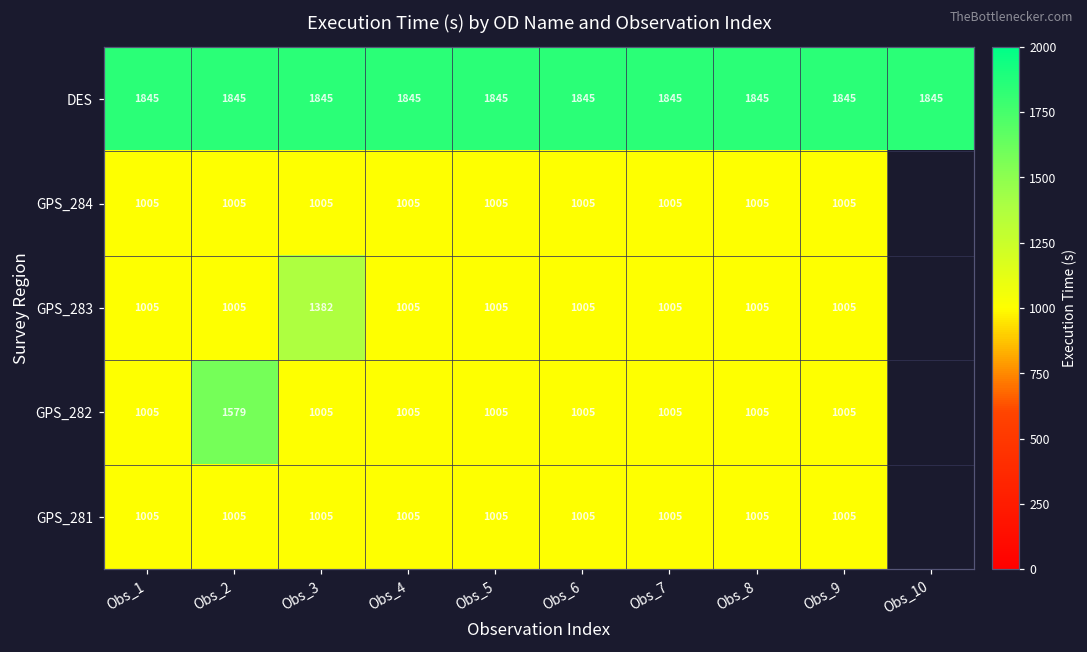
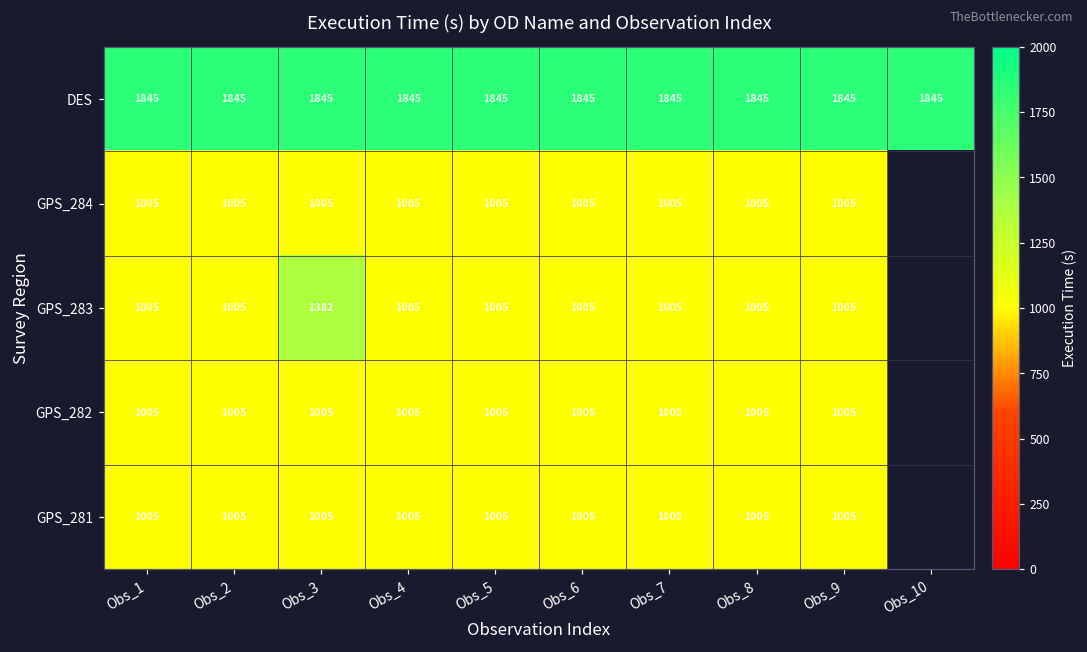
  {
    "DES": {
      "Obs_1": 1845,
      "Obs_2": 1845,
      "Obs_3": 1845,
      "Obs_4": 1845,
      "Obs_5": 1845,
      "Obs_6": 1845,
      "Obs_7": 1845,
      "Obs_8": 1845,
      "Obs_9": 1845,
      "Obs_10": 1845
    },
    "GPS_284": {
      "Obs_1": 1005,
      "Obs_2": 1005,
      "Obs_3": 1005,
      "Obs_4": 1005,
      "Obs_5": 1005,
      "Obs_6": 1005,
      "Obs_7": 1005,
      "Obs_8": 1005,
      "Obs_9": 1005
    },
    "GPS_283": {
      "Obs_1": 1005,
      "Obs_2": 1005,
      "Obs_3": 1382,
      "Obs_4": 1005,
      "Obs_5": 1005,
      "Obs_6": 1005,
      "Obs_7": 1005,
      "Obs_8": 1005,
      "Obs_9": 1005
    },
    "GPS_282": {
      "Obs_1": 1005,
-     "Obs_2": 1579,
+     "Obs_2": 1005,
      "Obs_3": 1005,
      "Obs_4": 1005,
      "Obs_5": 1005,
      "Obs_6": 1005,
      "Obs_7": 1005,
      "Obs_8": 1005,
      "Obs_9": 1005
    },
    "GPS_281": {
      "Obs_1": 1005,
      "Obs_2": 1005,
      "Obs_3": 1005,
      "Obs_4": 1005,
      "Obs_5": 1005,
      "Obs_6": 1005,
      "Obs_7": 1005,
      "Obs_8": 1005,
      "Obs_9": 1005
    }
  }
